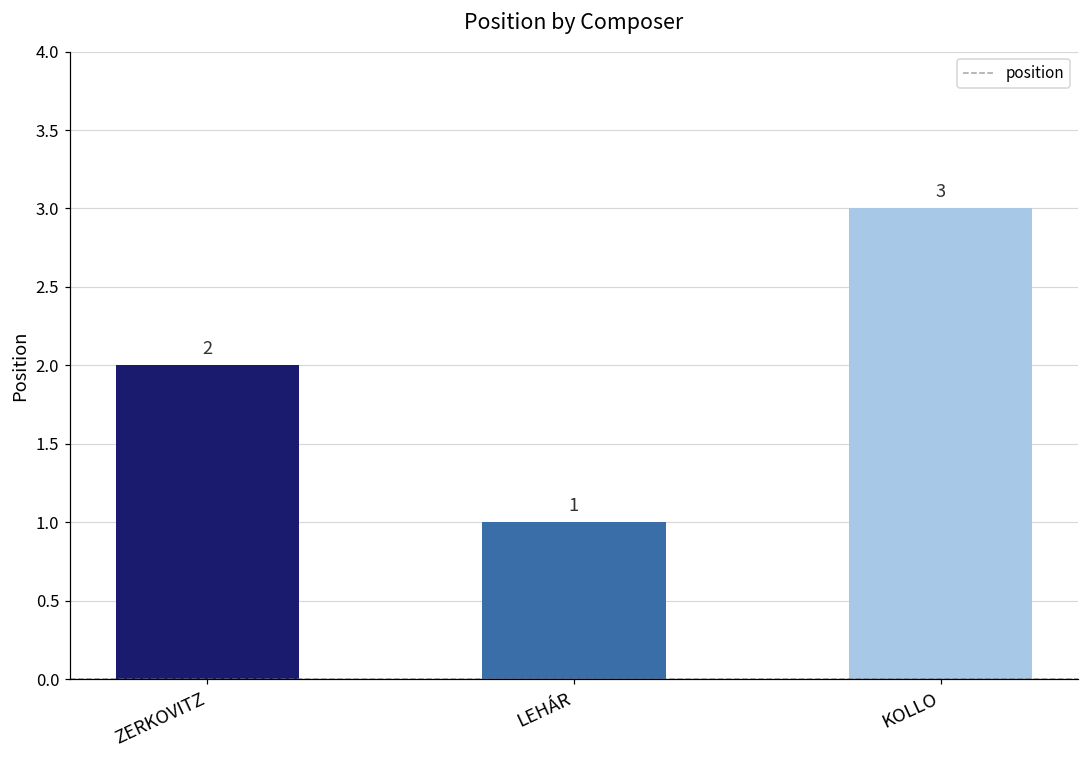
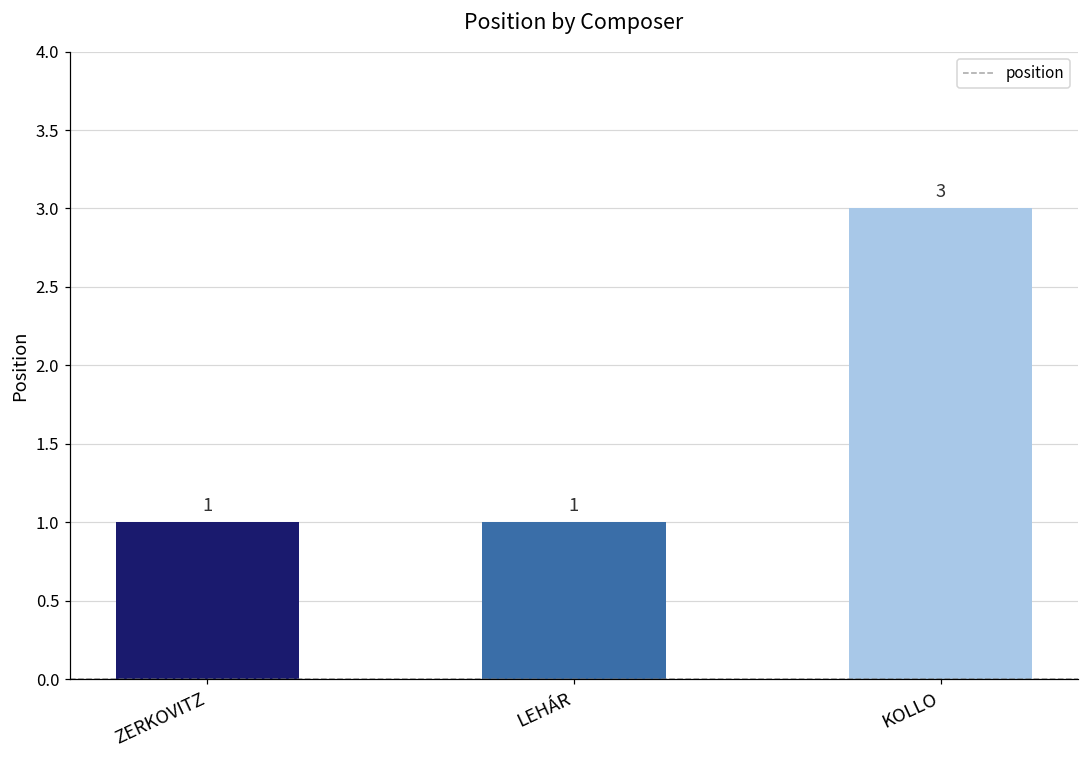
  {
-   "ZERKOVITZ": 2,
+   "ZERKOVITZ": 1,
    "LEHÁR": 1,
    "KOLLO": 3
  }
